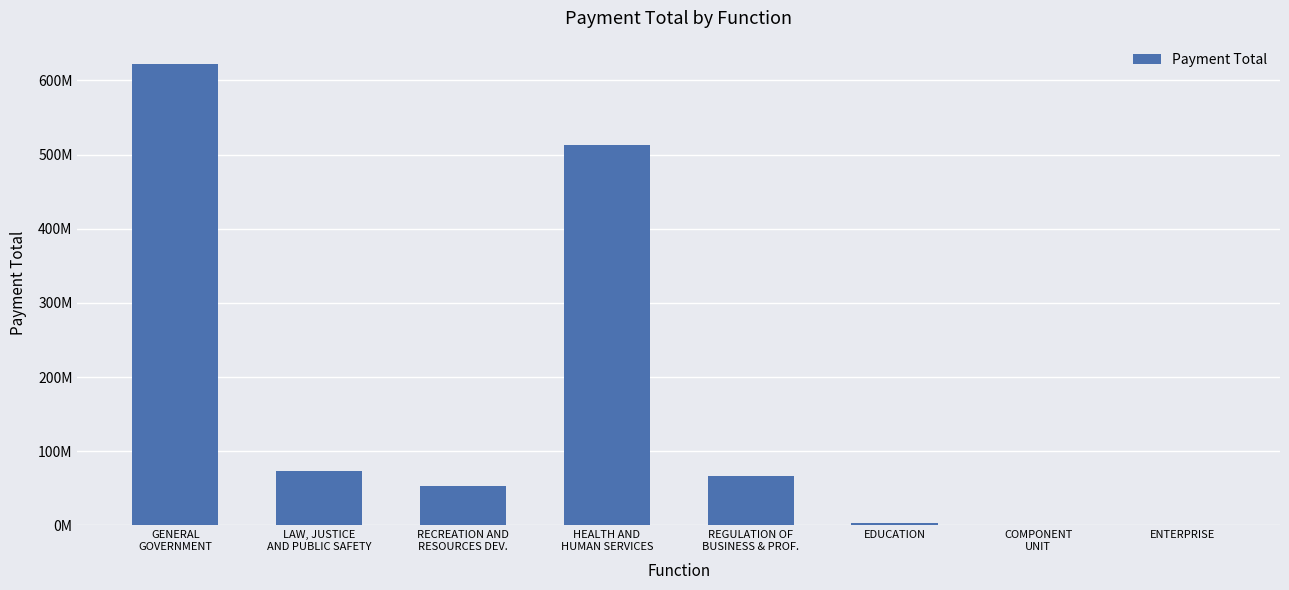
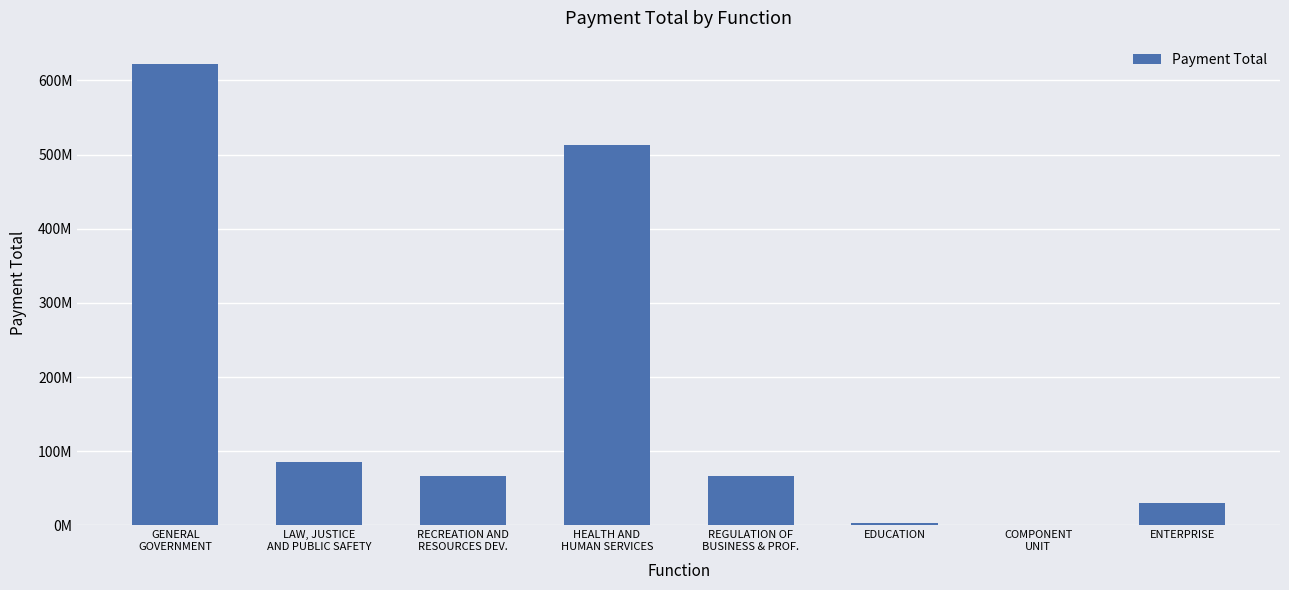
  {
    "GENERAL GOVERNMENT": 620000000,
-   "LAW, JUSTICE AND PUBLIC SAFETY": 70000000,
-   "RECREATION AND RESOURCES DEV.": 50000000,
+   "LAW, JUSTICE AND PUBLIC SAFETY": 90000000,
+   "RECREATION AND RESOURCES DEV.": 70000000,
    "HEALTH AND HUMAN SERVICES": 510000000,
    "REGULATION OF BUSINESS & PROF.": 70000000,
-   "ENTERPRISE": 0
+   "ENTERPRISE": 30000000
  }
